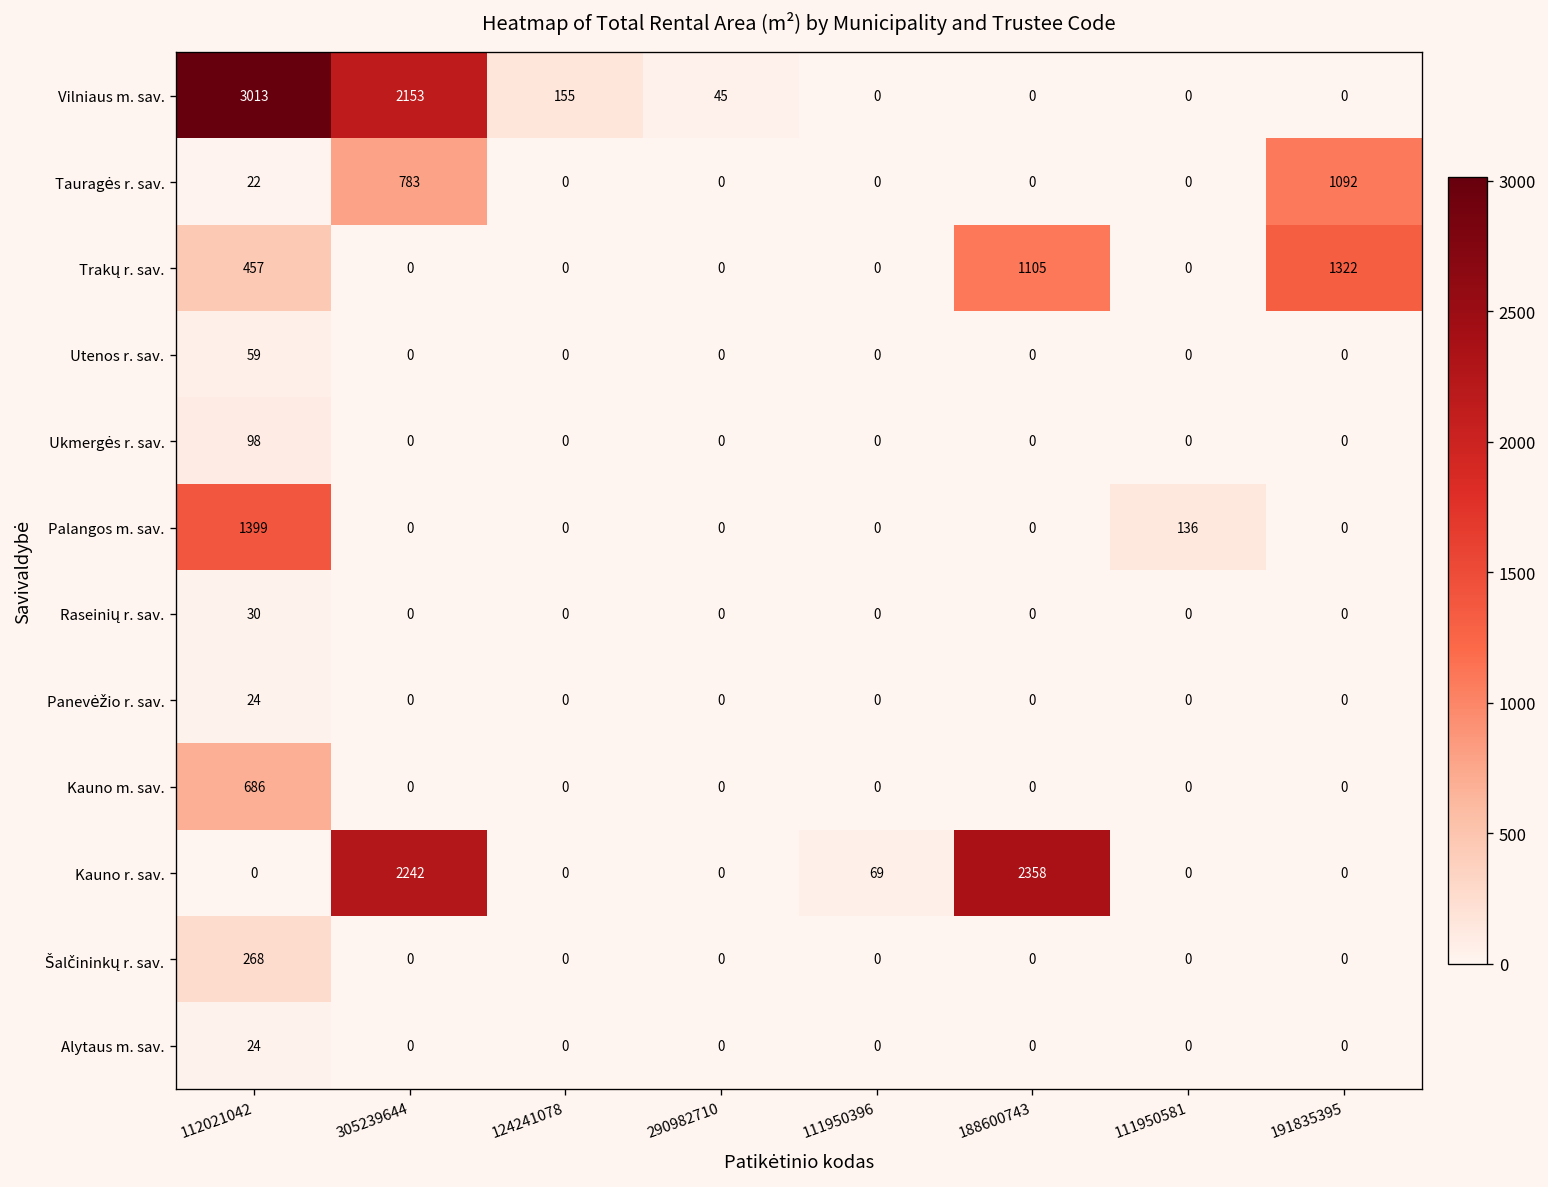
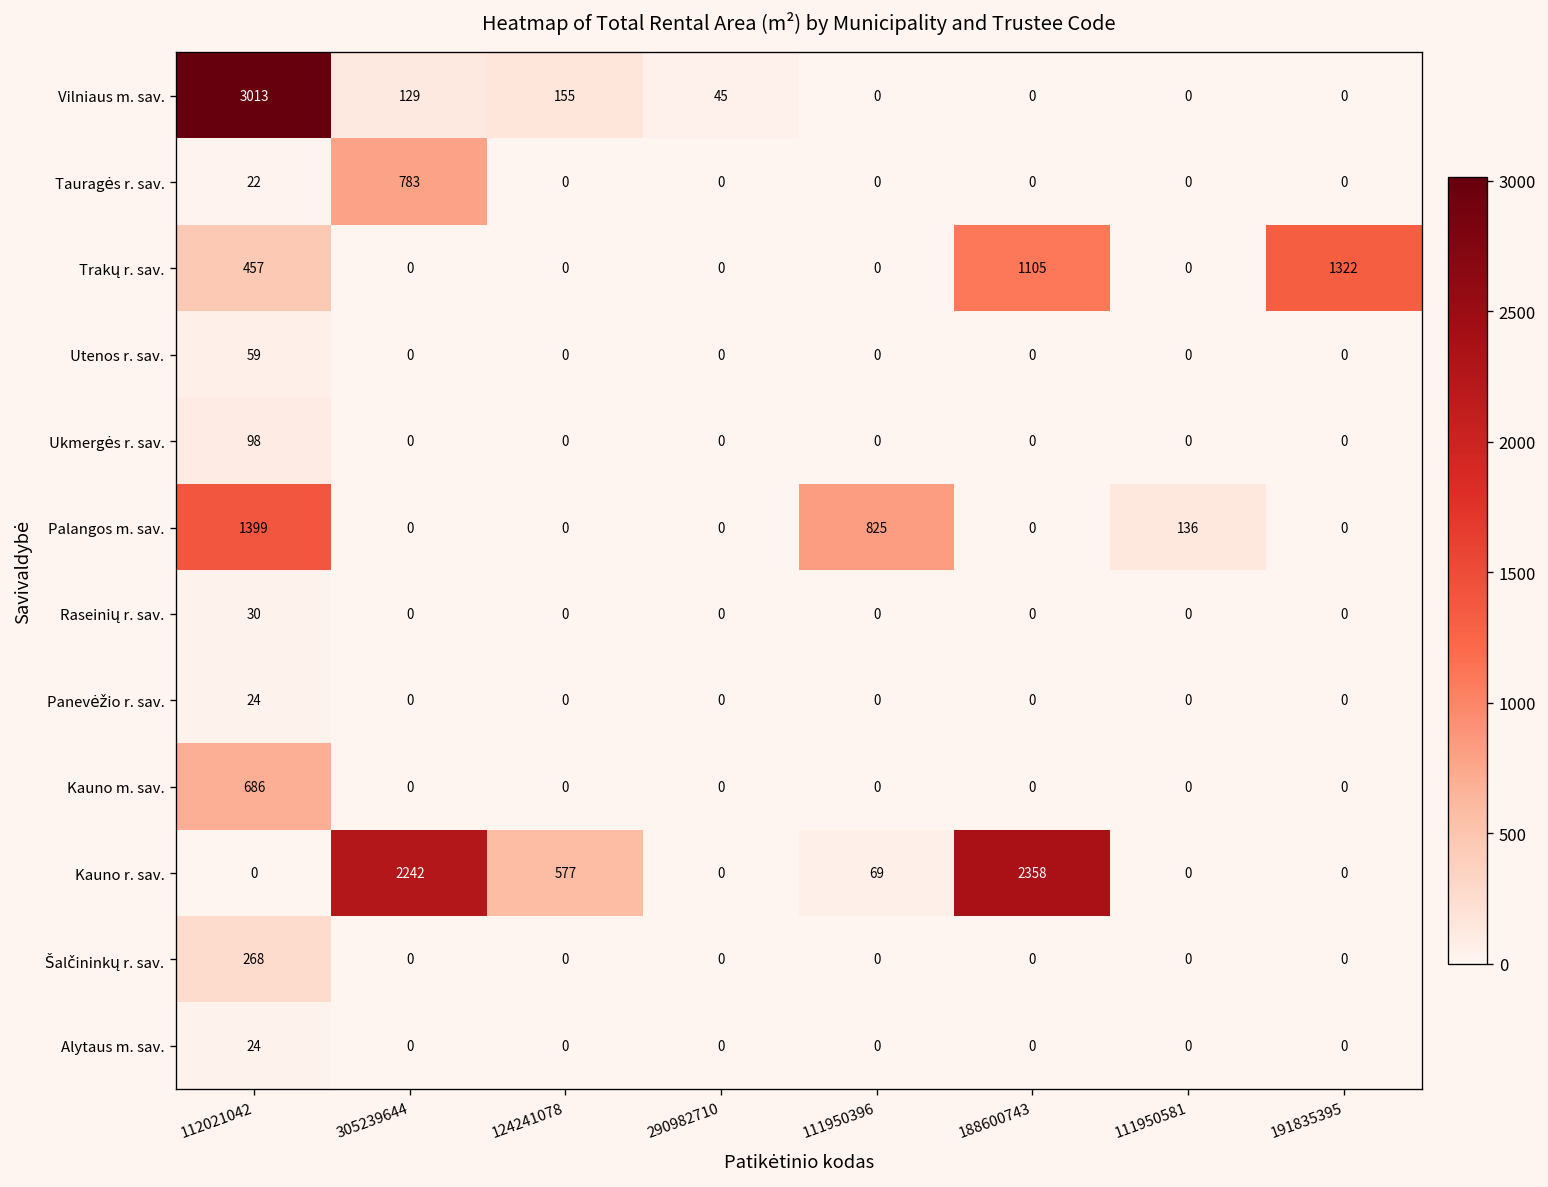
  {
    "Vilniaus m. sav.": {
      "112021042": 3013,
-     "305239644": 2153,
+     "305239644": 129,
      "124241078": 155,
      "290982710": 45,
      "111950396": 0,
      "188600743": 0,
      "111950581": 0,
      "191835395": 0
    },
    "Tauragės r. sav.": {
      "112021042": 22,
      "305239644": 783,
      "124241078": 0,
      "290982710": 0,
      "111950396": 0,
      "188600743": 0,
      "111950581": 0,
-     "191835395": 1092
+     "191835395": 0
    },
    "Trakų r. sav.": {
      "112021042": 457,
      "305239644": 0,
      "124241078": 0,
      "290982710": 0,
      "111950396": 0,
      "188600743": 1105,
      "111950581": 0,
      "191835395": 1322
    },
    "Utenos r. sav.": {
      "112021042": 59,
      "305239644": 0,
      "124241078": 0,
      "290982710": 0,
      "111950396": 0,
      "188600743": 0,
      "111950581": 0,
      "191835395": 0
    },
    "Ukmergės r. sav.": {
      "112021042": 98,
      "305239644": 0,
      "124241078": 0,
      "290982710": 0,
      "111950396": 0,
      "188600743": 0,
      "111950581": 0,
      "191835395": 0
    },
    "Palangos m. sav.": {
      "112021042": 1399,
      "305239644": 0,
      "124241078": 0,
      "290982710": 0,
-     "111950396": 0,
+     "111950396": 825,
      "188600743": 0,
      "111950581": 136,
      "191835395": 0
    },
    "Raseinių r. sav.": {
      "112021042": 30,
      "305239644": 0,
      "124241078": 0,
      "290982710": 0,
      "111950396": 0,
      "188600743": 0,
      "111950581": 0,
      "191835395": 0
    },
    "Panevėžio r. sav.": {
      "112021042": 24,
      "305239644": 0,
      "124241078": 0,
      "290982710": 0,
      "111950396": 0,
      "188600743": 0,
      "111950581": 0,
      "191835395": 0
    },
    "Kauno m. sav.": {
      "112021042": 686,
      "305239644": 0,
      "124241078": 0,
      "290982710": 0,
      "111950396": 0,
      "188600743": 0,
      "111950581": 0,
      "191835395": 0
    },
    "Kauno r. sav.": {
      "112021042": 0,
      "305239644": 2242,
-     "124241078": 0,
+     "124241078": 577,
      "290982710": 0,
      "111950396": 69,
      "188600743": 2358,
      "111950581": 0,
      "191835395": 0
    },
    "Šalčininkų r. sav.": {
      "112021042": 268,
      "305239644": 0,
      "124241078": 0,
      "290982710": 0,
      "111950396": 0,
      "188600743": 0,
      "111950581": 0,
      "191835395": 0
    },
    "Alytaus m. sav.": {
      "112021042": 24,
      "305239644": 0,
      "124241078": 0,
      "290982710": 0,
      "111950396": 0,
      "188600743": 0,
      "111950581": 0,
      "191835395": 0
    }
  }
